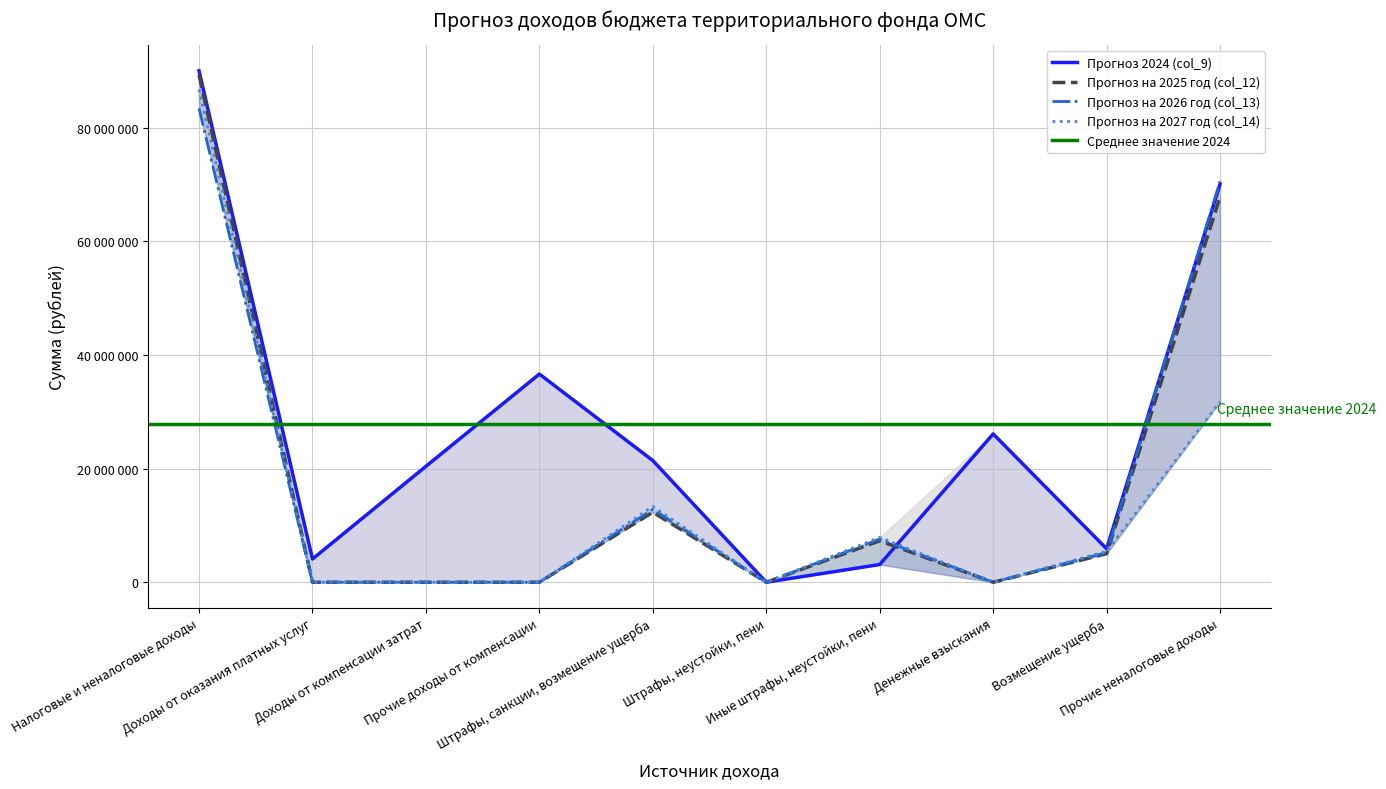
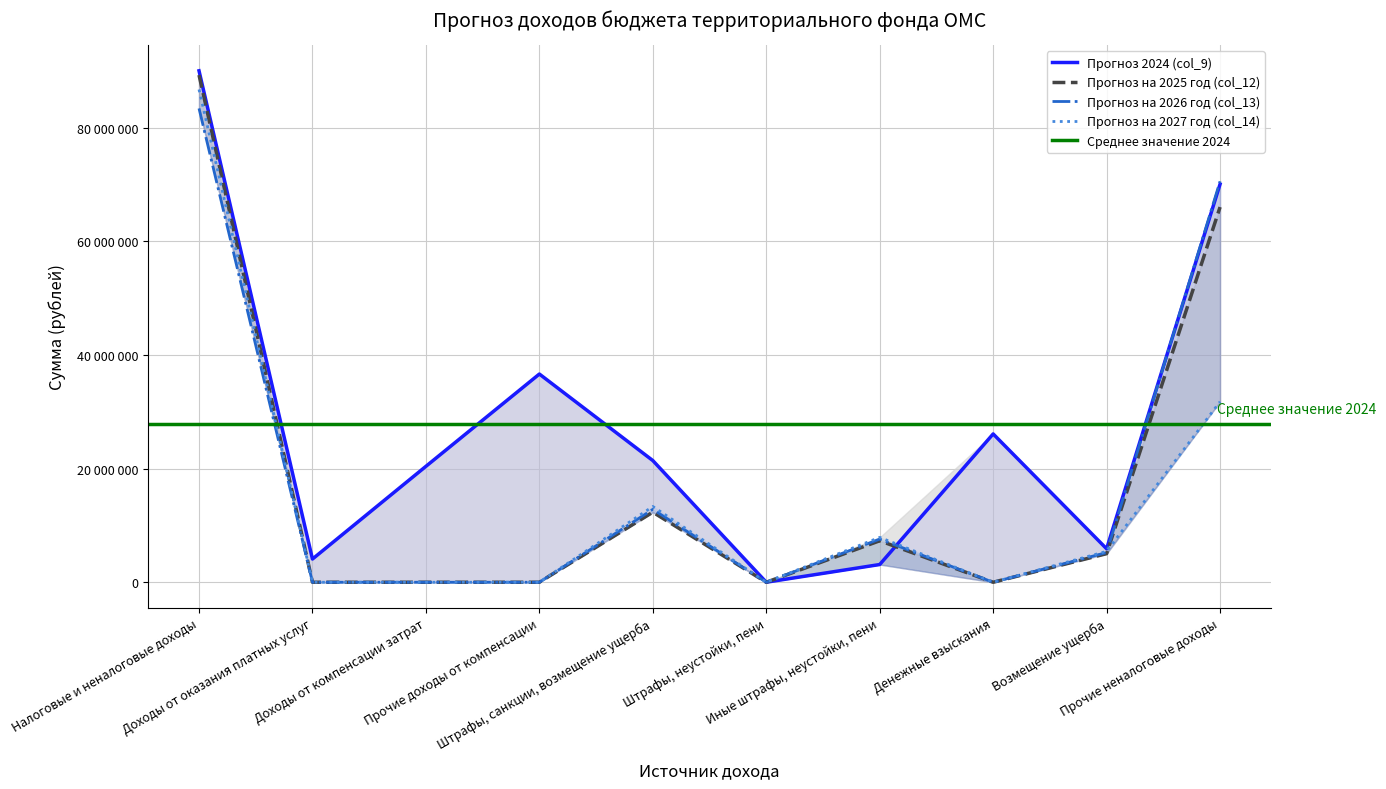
  {
    "Прогноз 2024 (col_9)": {
      "Иные штрафы, неустойки, пени": 3000000,
      "Прочие неналоговые доходы": 70000000
    },
    "Прогноз на 2025 год (col_12)": {
      "Налоговые и неналоговые доходы": 89000000,
      "Штрафы, санкции, возмещение ущерба": 12000000,
-     "Прочие неналоговые доходы": 68000000
+     "Прочие неналоговые доходы": 66000000
    }
  }
